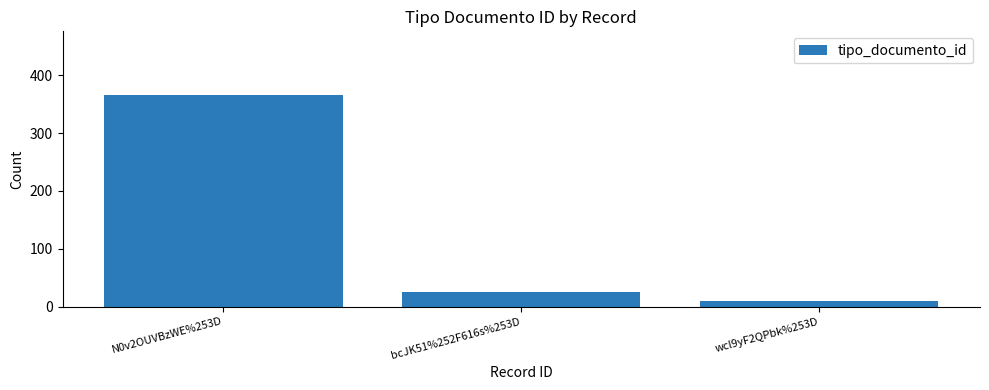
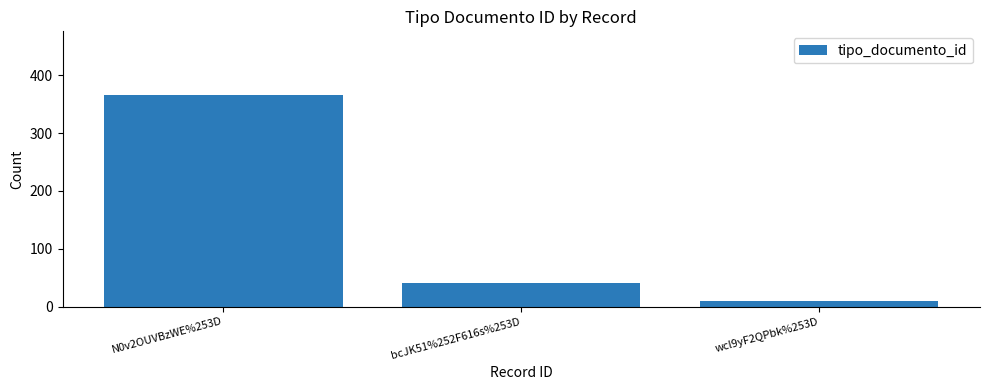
  {
    "N0v2OUVBzWE%253D": 370,
-   "bcJK51%252F616s%253D": 30,
+   "bcJK51%252F616s%253D": 40,
    "wcl9yF2QPbk%253D": 10
  }
